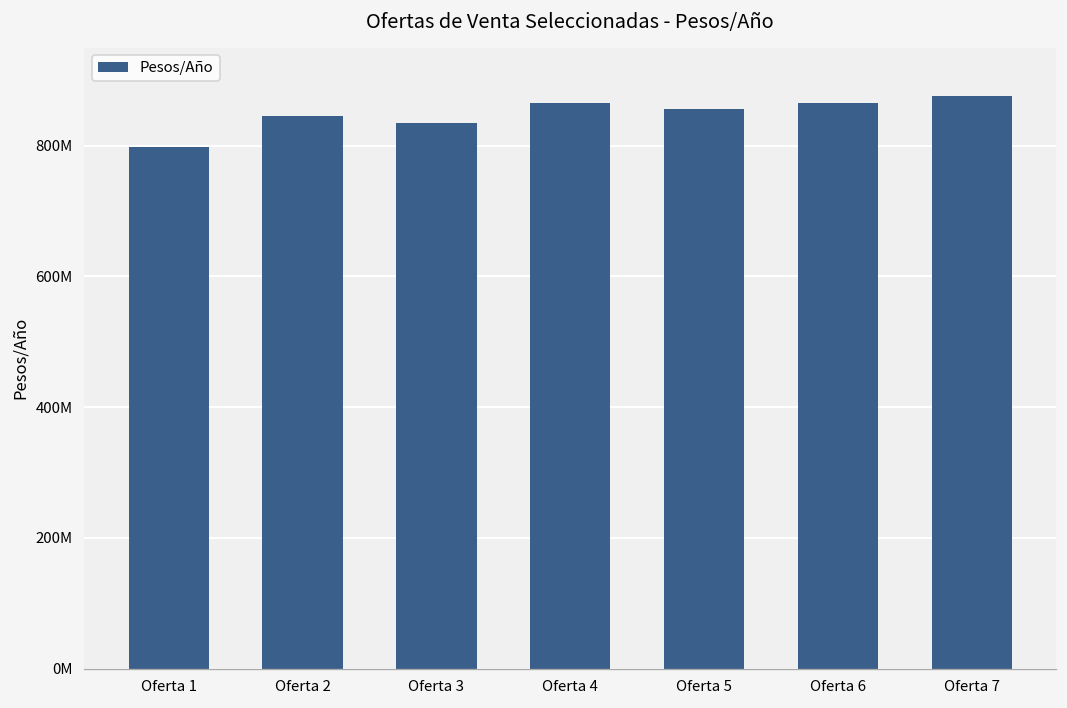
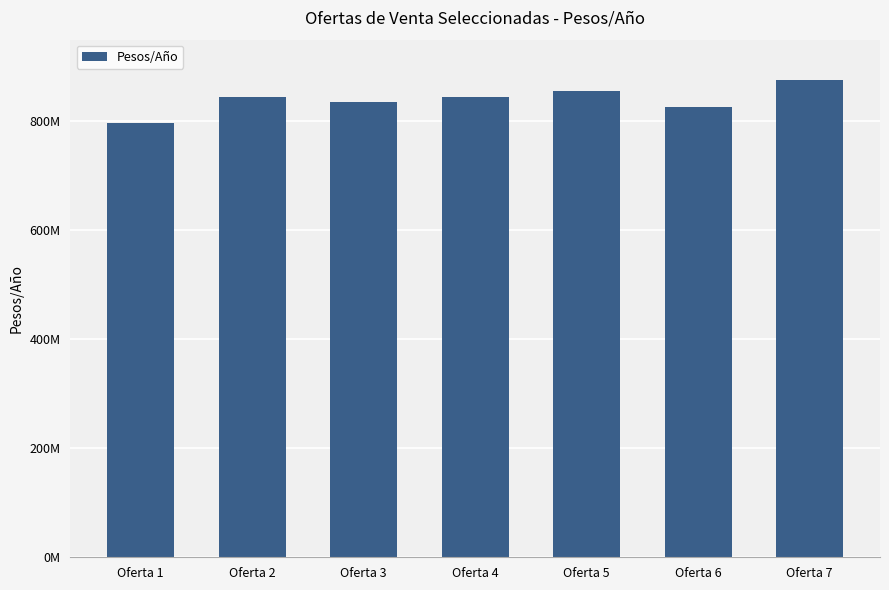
  {
    "Oferta 1": 800000000,
    "Oferta 2": 850000000,
    "Oferta 3": 840000000,
-   "Oferta 4": 870000000,
+   "Oferta 4": 850000000,
    "Oferta 5": 860000000,
-   "Oferta 6": 870000000,
+   "Oferta 6": 830000000,
    "Oferta 7": 880000000
  }
